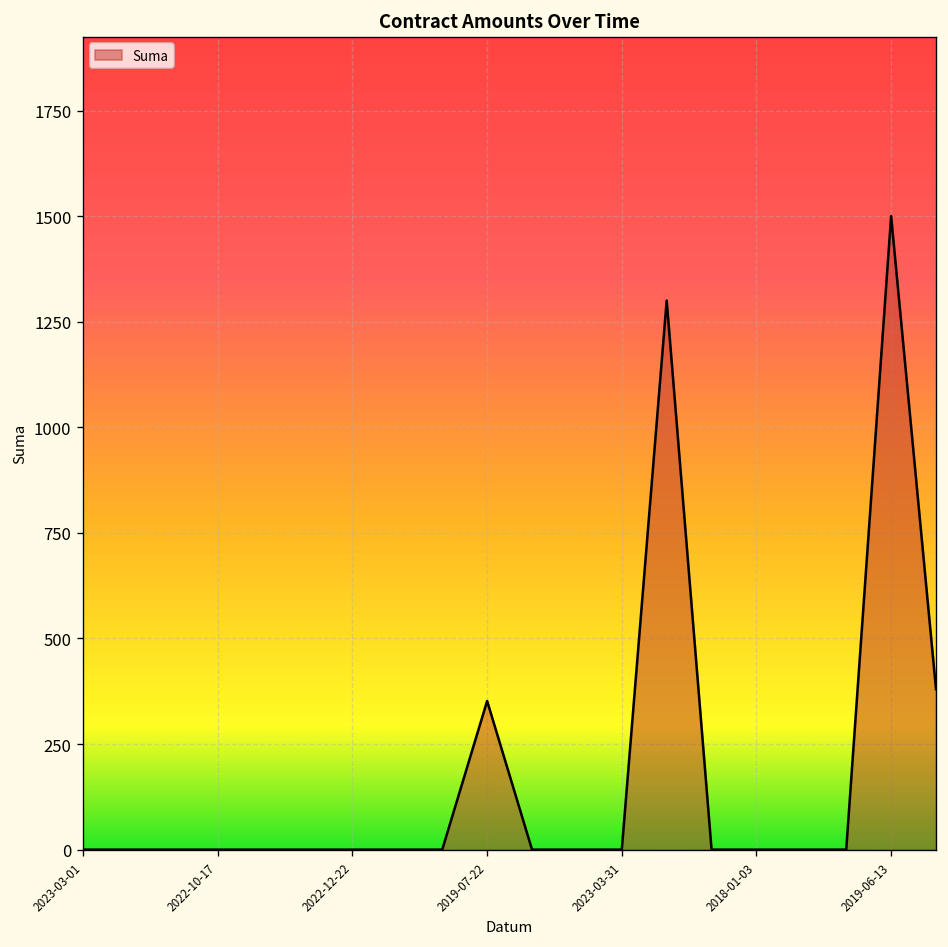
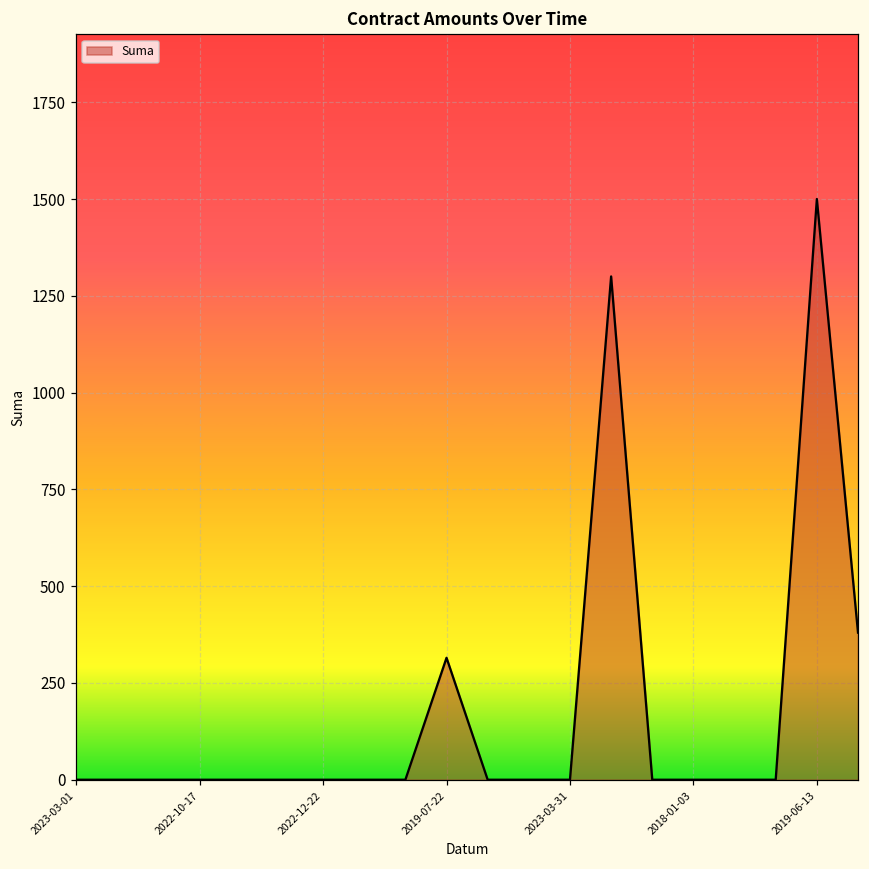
  {
    "2022-10-17": 0,
    "2022-12-22": 0,
-   "2019-07-22": 350,
+   "2019-07-22": 320,
    "2023-03-31": 0,
    "2018-01-03": 0,
    "2019-06-13": 1500
  }
